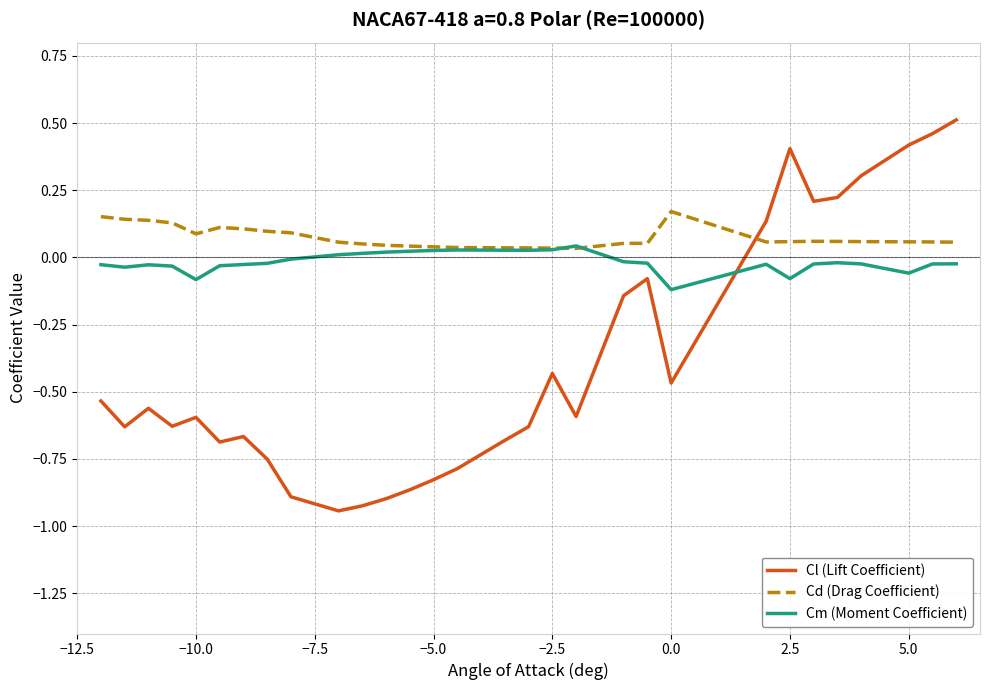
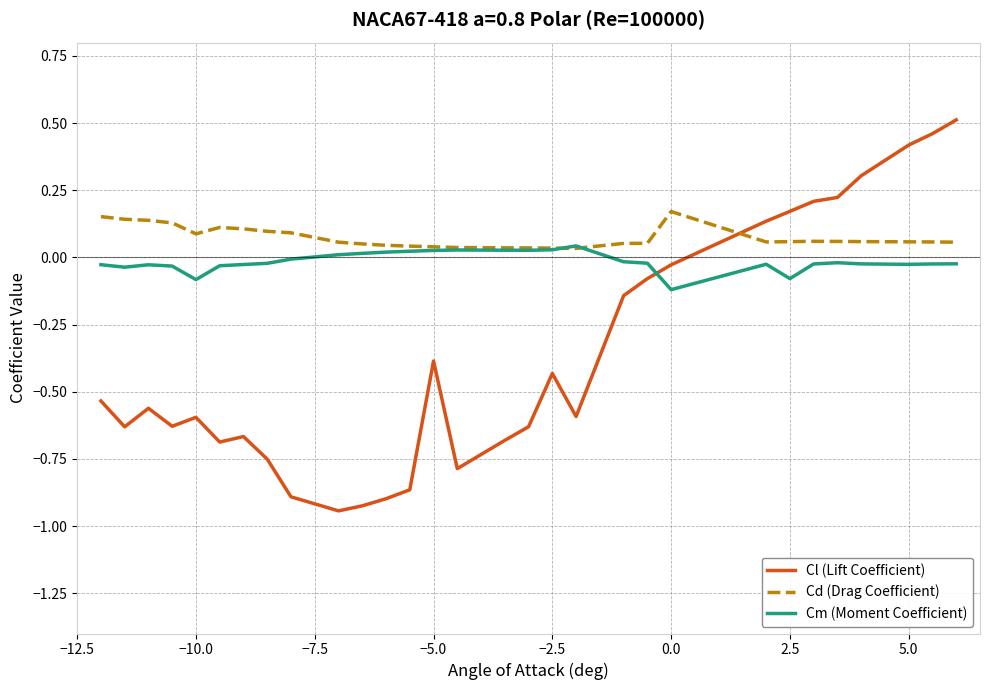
  {
    "Cl (Lift Coefficient)": {
      "−10.0": -0.60,
-     "−5.0": -0.83,
+     "−5.0": -0.39,
      "−2.5": -0.43,
-     "0.0": -0.47,
-     "2.5": 0.41,
+     "0.0": -0.03,
+     "2.5": 0.17,
      "5.0": 0.42
    },
    "Cd (Drag Coefficient)": {
      "−10.0": 0.09,
      "−5.0": 0.04,
      "0.0": 0.17,
      "2.5": 0.06,
      "5.0": 0.06
    },
    "Cm (Moment Coefficient)": {
      "−10.0": -0.08,
      "−5.0": 0.03,
      "0.0": -0.12,
      "2.5": -0.08,
-     "5.0": -0.06
+     "5.0": -0.03
    }
  }
